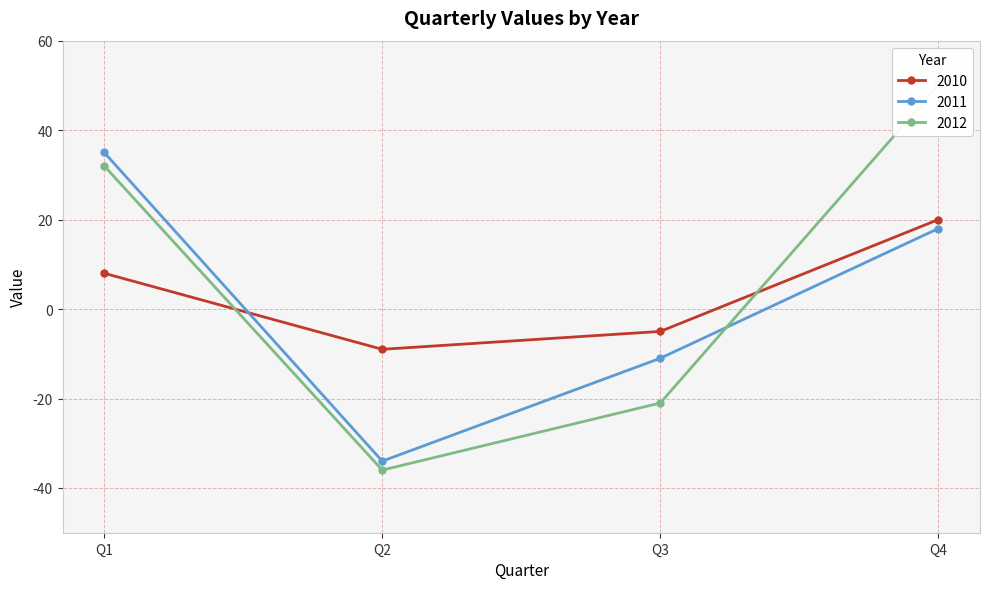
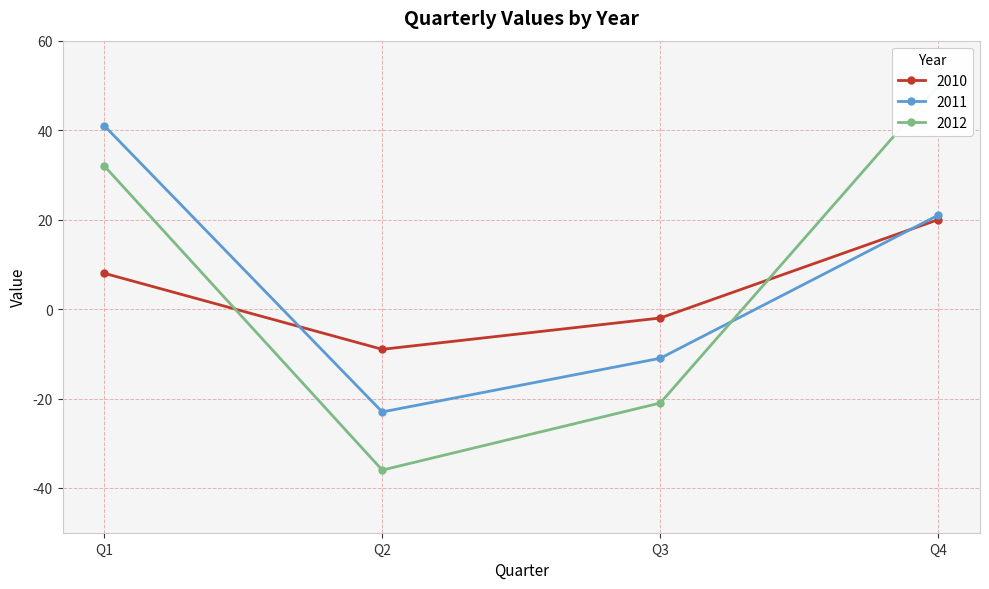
  {
    "2010": {
      "Q1": 8,
      "Q2": -9,
-     "Q3": -5,
+     "Q3": -2,
      "Q4": 20
    },
    "2011": {
-     "Q1": 35,
-     "Q2": -34,
+     "Q1": 41,
+     "Q2": -23,
      "Q3": -11,
-     "Q4": 18
+     "Q4": 21
    },
    "2012": {
      "Q1": 32,
      "Q2": -36,
      "Q3": -21
    }
  }
